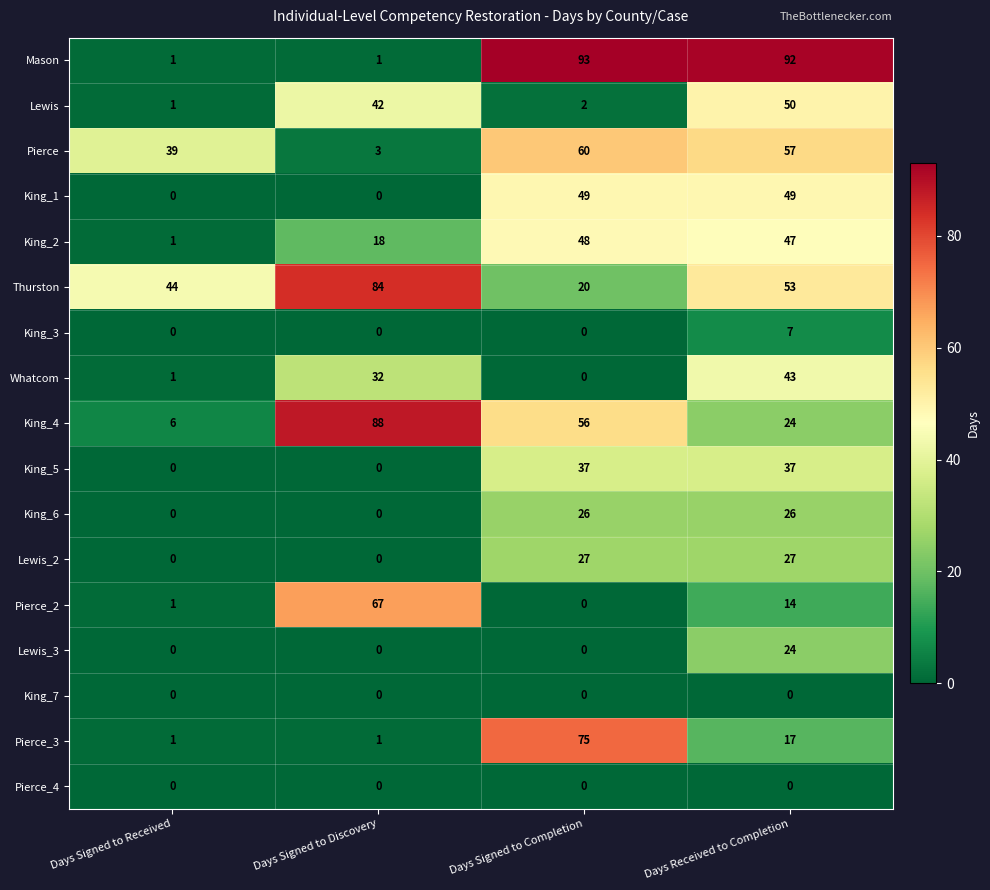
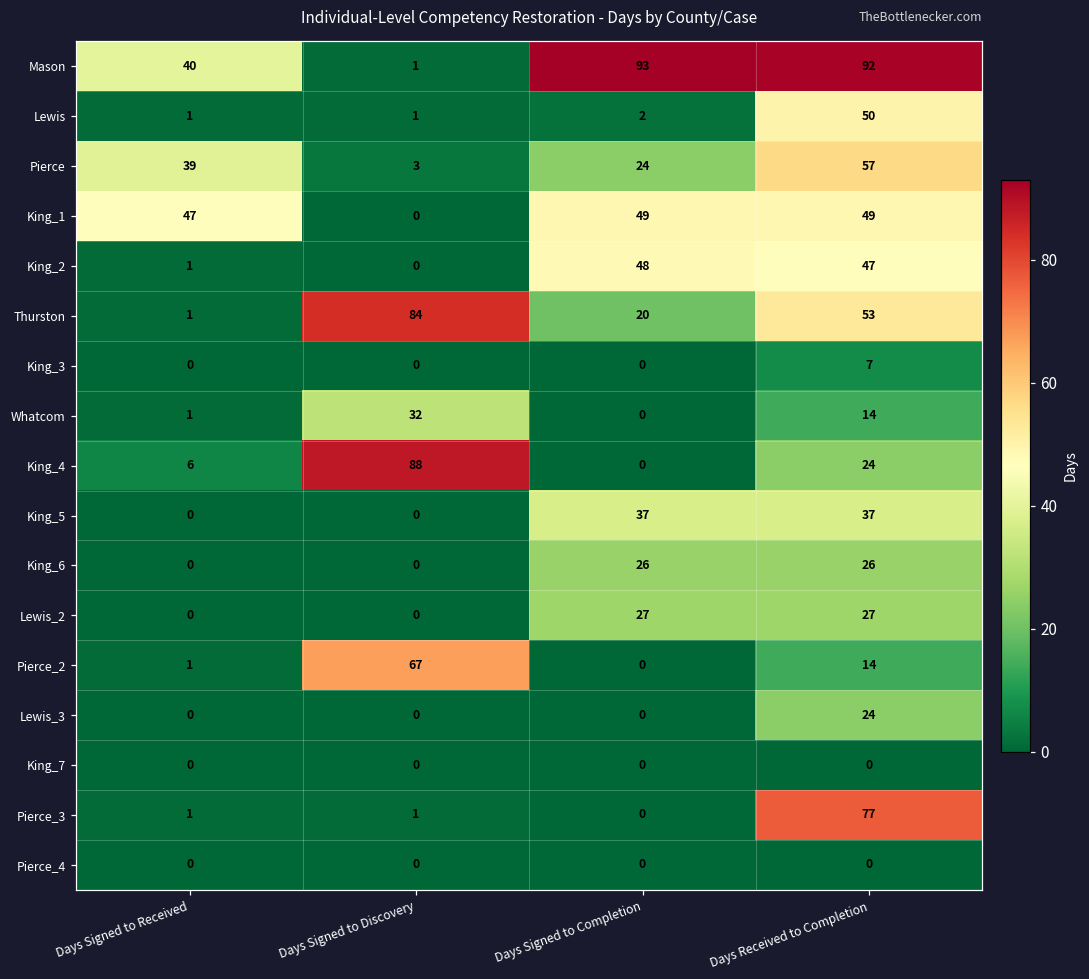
  {
    "Mason": {
-     "Days Signed to Received": 1,
+     "Days Signed to Received": 40,
      "Days Signed to Discovery": 1,
      "Days Signed to Completion": 93,
      "Days Received to Completion": 92
    },
    "Lewis": {
      "Days Signed to Received": 1,
-     "Days Signed to Discovery": 42,
+     "Days Signed to Discovery": 1,
      "Days Signed to Completion": 2,
      "Days Received to Completion": 50
    },
    "Pierce": {
      "Days Signed to Received": 39,
      "Days Signed to Discovery": 3,
-     "Days Signed to Completion": 60,
+     "Days Signed to Completion": 24,
      "Days Received to Completion": 57
    },
    "King_1": {
-     "Days Signed to Received": 0,
+     "Days Signed to Received": 47,
      "Days Signed to Discovery": 0,
      "Days Signed to Completion": 49,
      "Days Received to Completion": 49
    },
    "King_2": {
      "Days Signed to Received": 1,
-     "Days Signed to Discovery": 18,
+     "Days Signed to Discovery": 0,
      "Days Signed to Completion": 48,
      "Days Received to Completion": 47
    },
    "Thurston": {
-     "Days Signed to Received": 44,
+     "Days Signed to Received": 1,
      "Days Signed to Discovery": 84,
      "Days Signed to Completion": 20,
      "Days Received to Completion": 53
    },
    "King_3": {
      "Days Signed to Received": 0,
      "Days Signed to Discovery": 0,
      "Days Signed to Completion": 0,
      "Days Received to Completion": 7
    },
    "Whatcom": {
      "Days Signed to Received": 1,
      "Days Signed to Discovery": 32,
      "Days Signed to Completion": 0,
-     "Days Received to Completion": 43
+     "Days Received to Completion": 14
    },
    "King_4": {
      "Days Signed to Received": 6,
      "Days Signed to Discovery": 88,
-     "Days Signed to Completion": 56,
+     "Days Signed to Completion": 0,
      "Days Received to Completion": 24
    },
    "King_5": {
      "Days Signed to Received": 0,
      "Days Signed to Discovery": 0,
      "Days Signed to Completion": 37,
      "Days Received to Completion": 37
    },
    "King_6": {
      "Days Signed to Received": 0,
      "Days Signed to Discovery": 0,
      "Days Signed to Completion": 26,
      "Days Received to Completion": 26
    },
    "Lewis_2": {
      "Days Signed to Received": 0,
      "Days Signed to Discovery": 0,
      "Days Signed to Completion": 27,
      "Days Received to Completion": 27
    },
    "Pierce_2": {
      "Days Signed to Received": 1,
      "Days Signed to Discovery": 67,
      "Days Signed to Completion": 0,
      "Days Received to Completion": 14
    },
    "Lewis_3": {
      "Days Signed to Received": 0,
      "Days Signed to Discovery": 0,
      "Days Signed to Completion": 0,
      "Days Received to Completion": 24
    },
    "King_7": {
      "Days Signed to Received": 0,
      "Days Signed to Discovery": 0,
      "Days Signed to Completion": 0,
      "Days Received to Completion": 0
    },
    "Pierce_3": {
      "Days Signed to Received": 1,
      "Days Signed to Discovery": 1,
-     "Days Signed to Completion": 75,
-     "Days Received to Completion": 17
+     "Days Signed to Completion": 0,
+     "Days Received to Completion": 77
    },
    "Pierce_4": {
      "Days Signed to Received": 0,
      "Days Signed to Discovery": 0,
      "Days Signed to Completion": 0,
      "Days Received to Completion": 0
    }
  }
